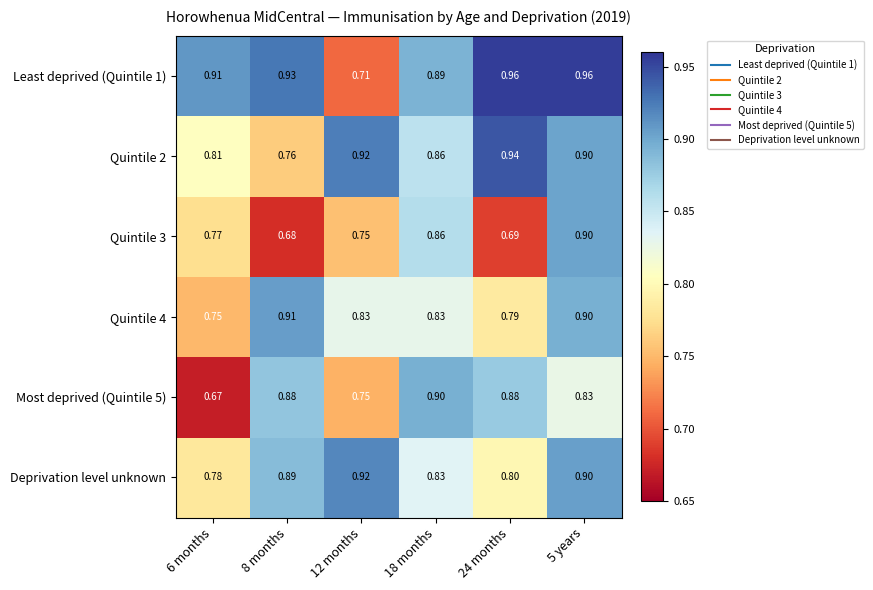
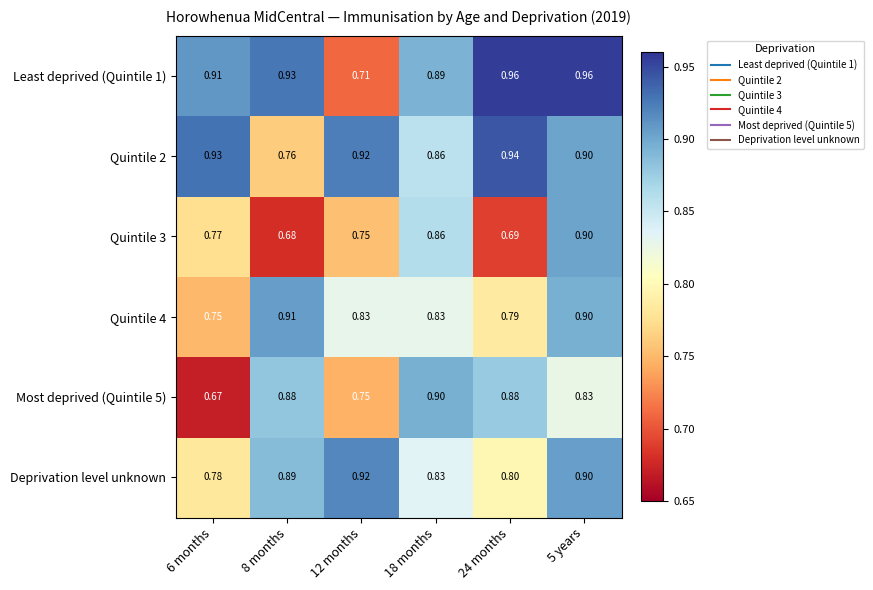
  {
    "Least deprived (Quintile 1)": {
      "6 months": 0.91,
      "8 months": 0.93,
      "12 months": 0.71,
      "18 months": 0.89,
      "24 months": 0.96,
      "5 years": 0.96
    },
    "Quintile 2": {
-     "6 months": 0.81,
+     "6 months": 0.93,
      "8 months": 0.76,
      "12 months": 0.92,
      "18 months": 0.86,
      "24 months": 0.94,
      "5 years": 0.90
    },
    "Quintile 3": {
      "6 months": 0.77,
      "8 months": 0.68,
      "12 months": 0.75,
      "18 months": 0.86,
      "24 months": 0.69,
      "5 years": 0.90
    },
    "Quintile 4": {
      "6 months": 0.75,
      "8 months": 0.91,
      "12 months": 0.83,
      "18 months": 0.83,
      "24 months": 0.79,
      "5 years": 0.90
    },
    "Most deprived (Quintile 5)": {
      "6 months": 0.67,
      "8 months": 0.88,
      "12 months": 0.75,
      "18 months": 0.90,
      "24 months": 0.88,
      "5 years": 0.83
    },
    "Deprivation level unknown": {
      "6 months": 0.78,
      "8 months": 0.89,
      "12 months": 0.92,
      "18 months": 0.83,
      "24 months": 0.80,
      "5 years": 0.90
    }
  }
